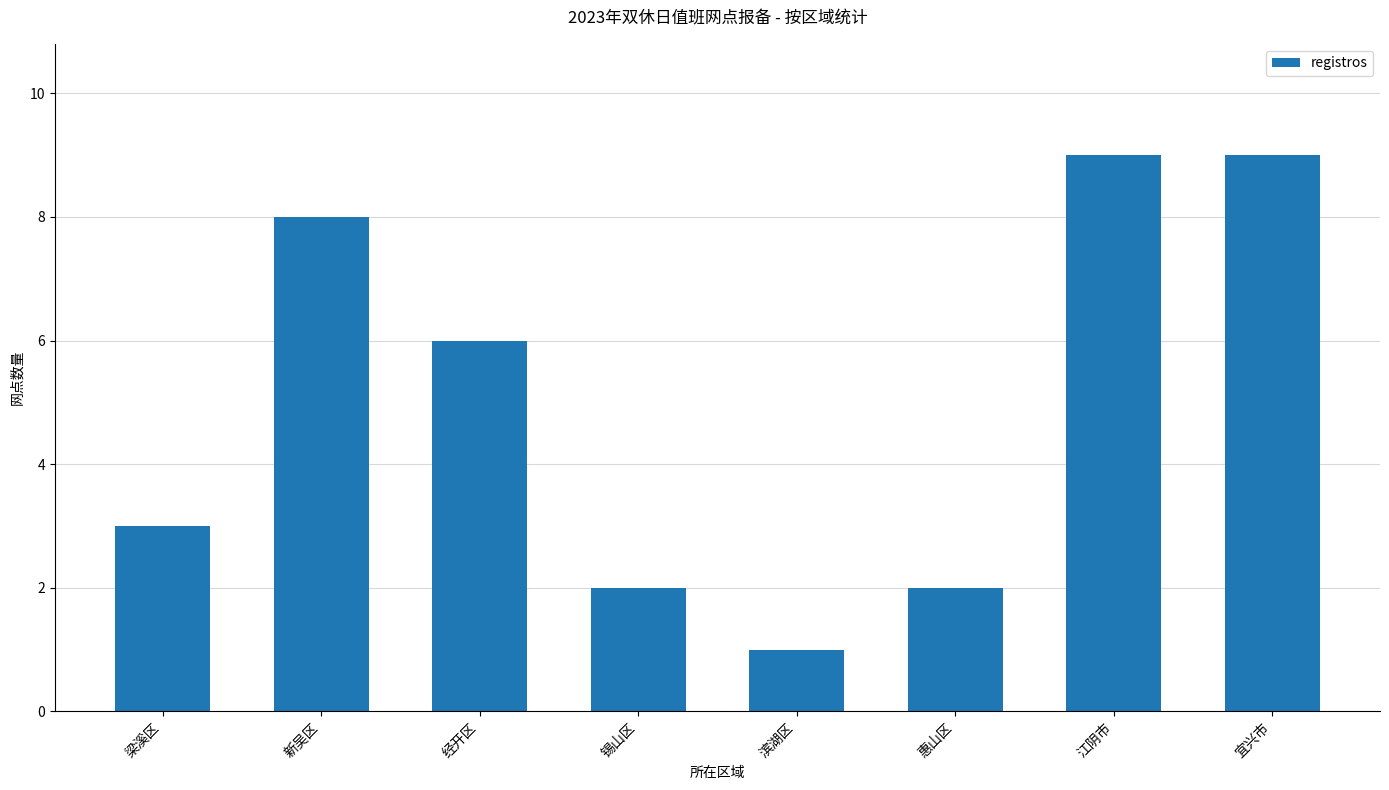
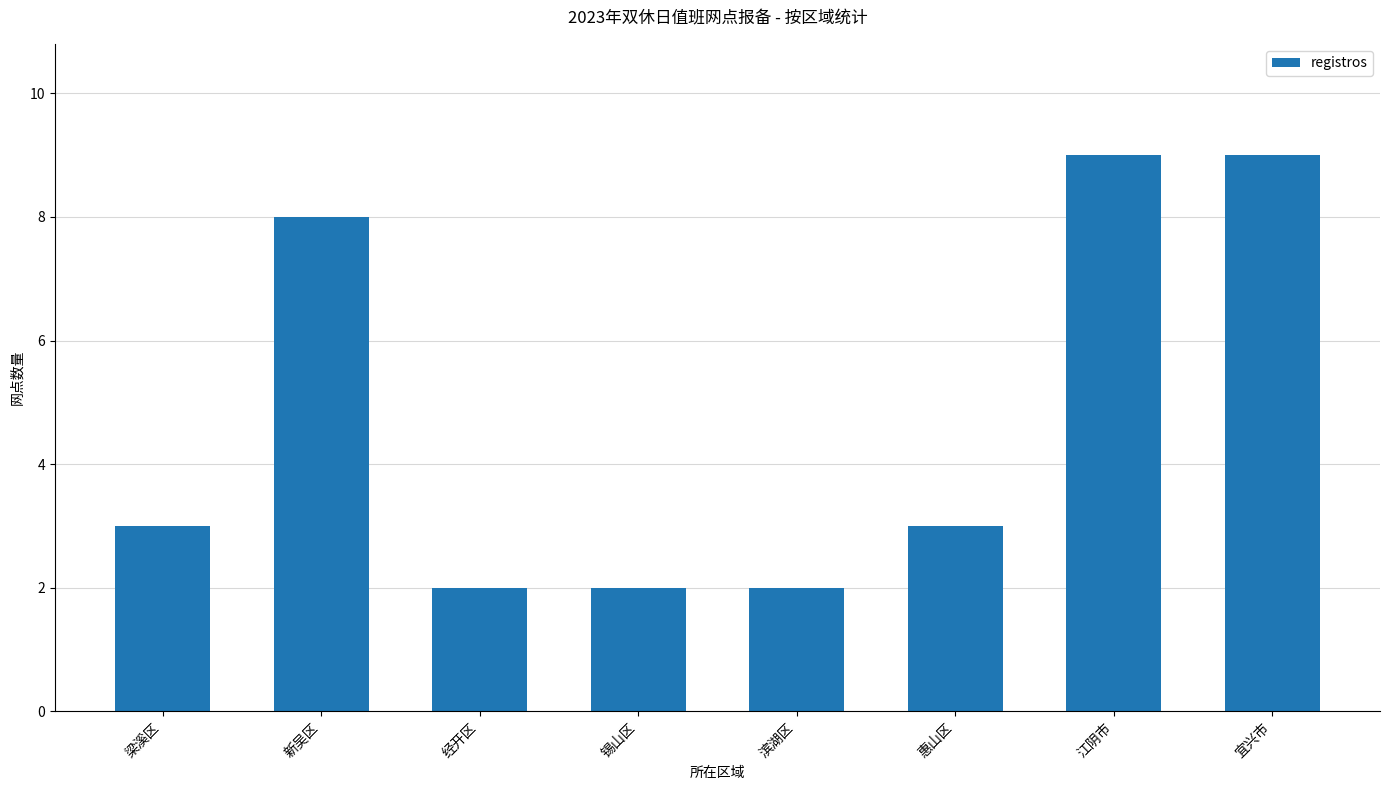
  {
    "梁溪区": 3,
    "新吴区": 8,
-   "经开区": 6,
+   "经开区": 2,
    "锡山区": 2,
-   "滨湖区": 1,
-   "惠山区": 2,
+   "滨湖区": 2,
+   "惠山区": 3,
    "江阴市": 9,
    "宜兴市": 9
  }
